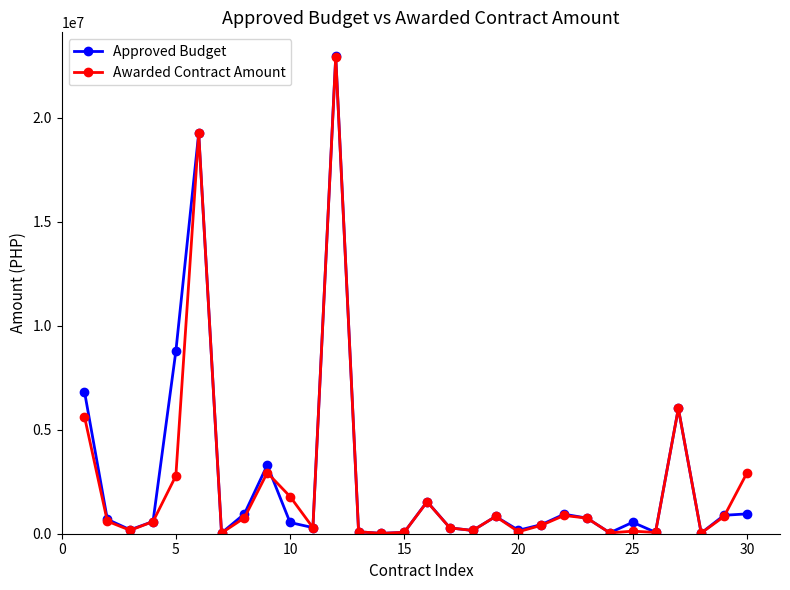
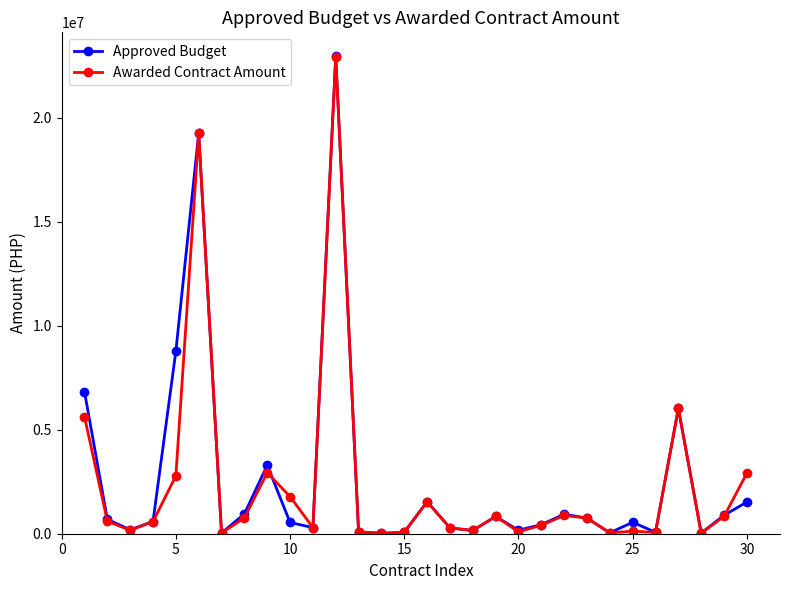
  {
    "Approved Budget": {
      "5": 8800000,
      "10": 500000,
      "25": 500000,
-     "30": 1000000
+     "30": 1500000
    },
    "Awarded Contract Amount": {
      "5": 2800000,
      "10": 1800000,
      "25": 100000,
      "30": 2900000
    }
  }
